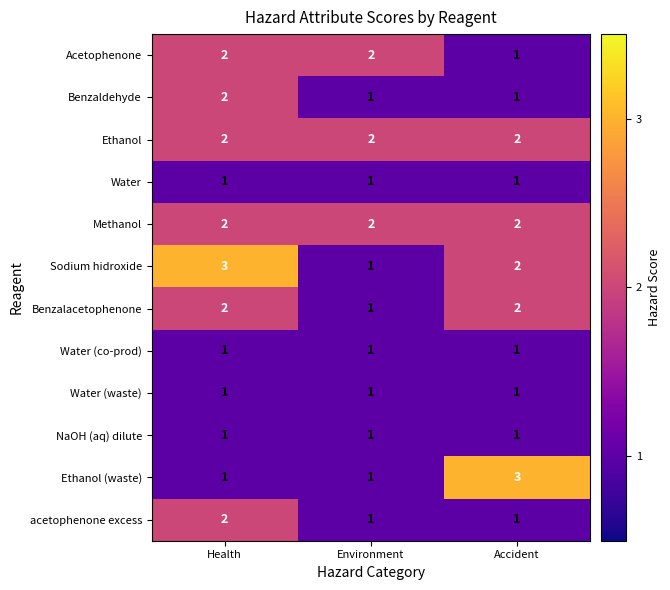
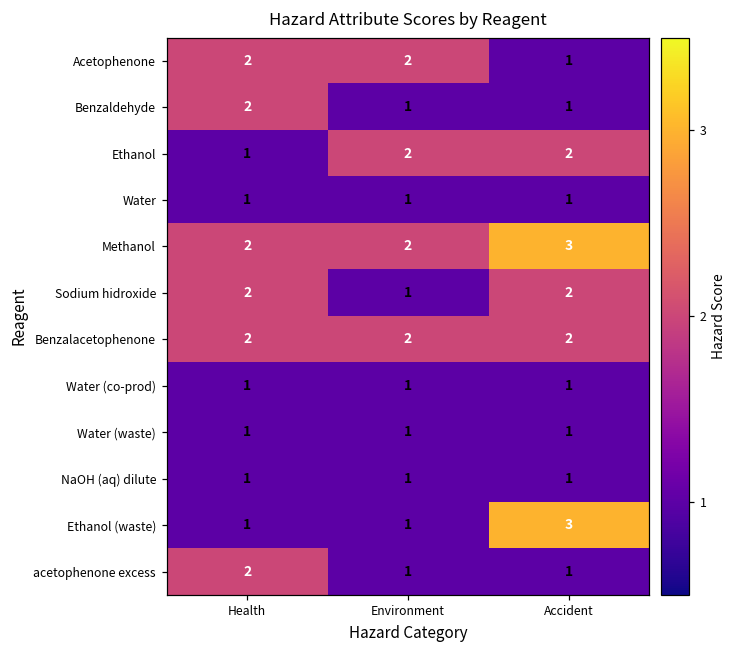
  {
    "Acetophenone": {
      "Health": 2,
      "Environment": 2,
      "Accident": 1
    },
    "Benzaldehyde": {
      "Health": 2,
      "Environment": 1,
      "Accident": 1
    },
    "Ethanol": {
-     "Health": 2,
+     "Health": 1,
      "Environment": 2,
      "Accident": 2
    },
    "Water": {
      "Health": 1,
      "Environment": 1,
      "Accident": 1
    },
    "Methanol": {
      "Health": 2,
      "Environment": 2,
-     "Accident": 2
+     "Accident": 3
    },
    "Sodium hidroxide": {
-     "Health": 3,
+     "Health": 2,
      "Environment": 1,
      "Accident": 2
    },
    "Benzalacetophenone": {
      "Health": 2,
-     "Environment": 1,
+     "Environment": 2,
      "Accident": 2
    },
    "Water (co-prod)": {
      "Health": 1,
      "Environment": 1,
      "Accident": 1
    },
    "Water (waste)": {
      "Health": 1,
      "Environment": 1,
      "Accident": 1
    },
    "NaOH (aq) dilute": {
      "Health": 1,
      "Environment": 1,
      "Accident": 1
    },
    "Ethanol (waste)": {
      "Health": 1,
      "Environment": 1,
      "Accident": 3
    },
    "acetophenone excess": {
      "Health": 2,
      "Environment": 1,
      "Accident": 1
    }
  }
